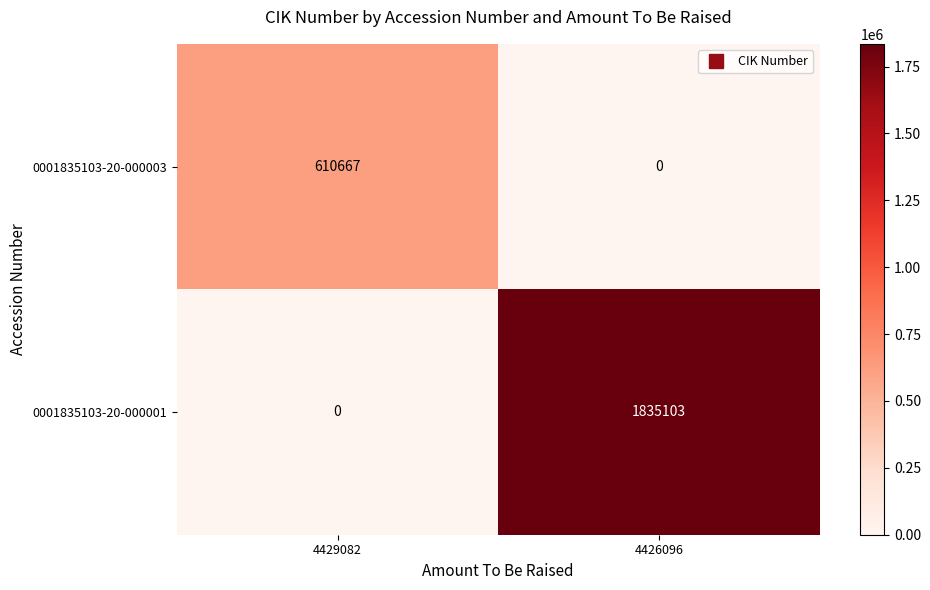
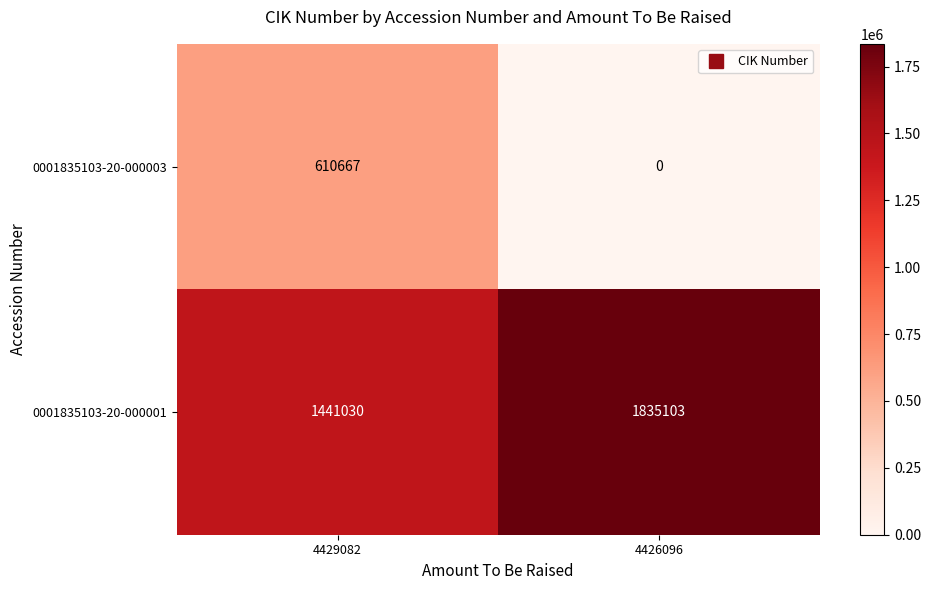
  {
    "0001835103-20-000003": {
      "4429082": 610667,
      "4426096": 0
    },
    "0001835103-20-000001": {
-     "4429082": 0,
+     "4429082": 1441030,
      "4426096": 1835103
    }
  }
